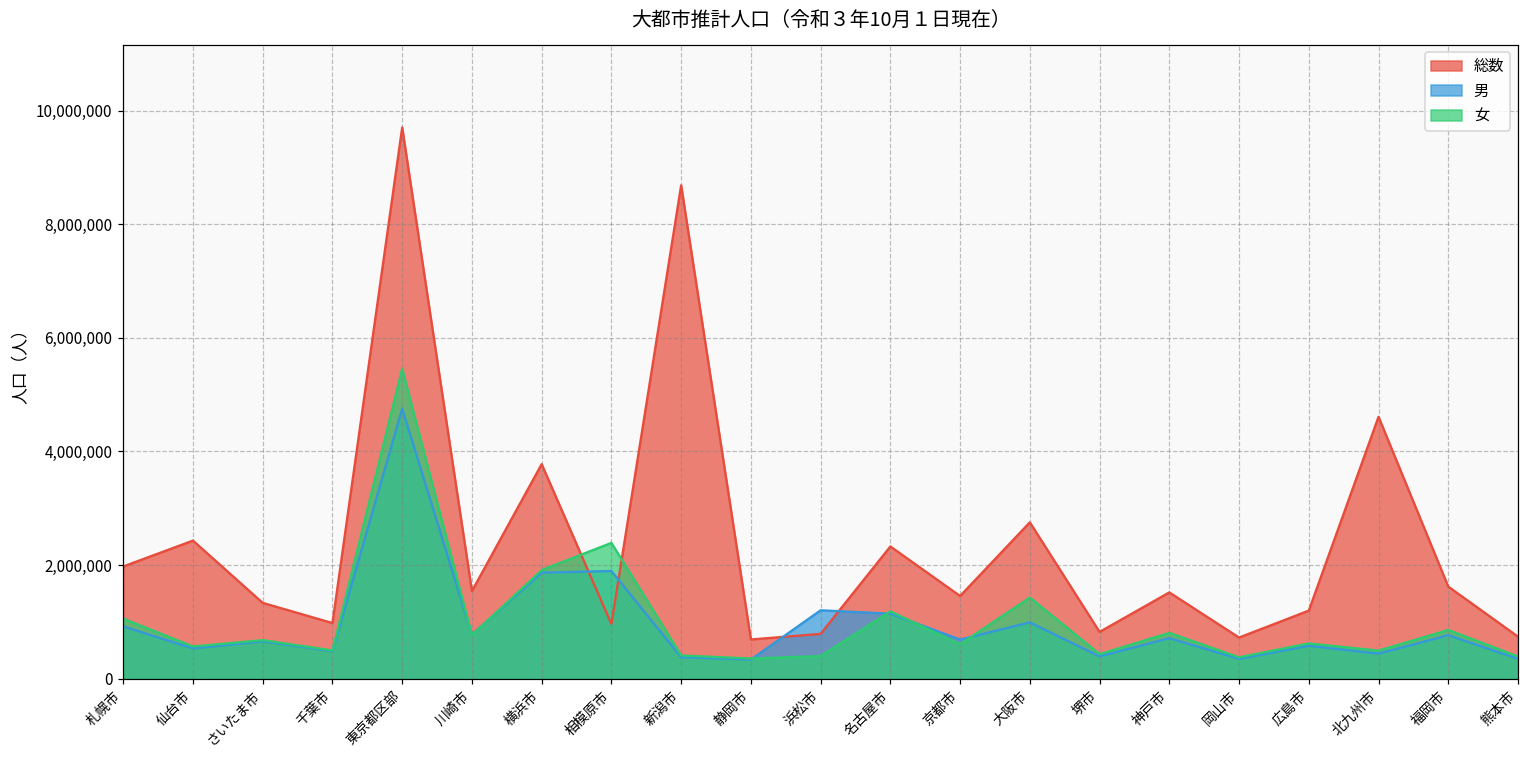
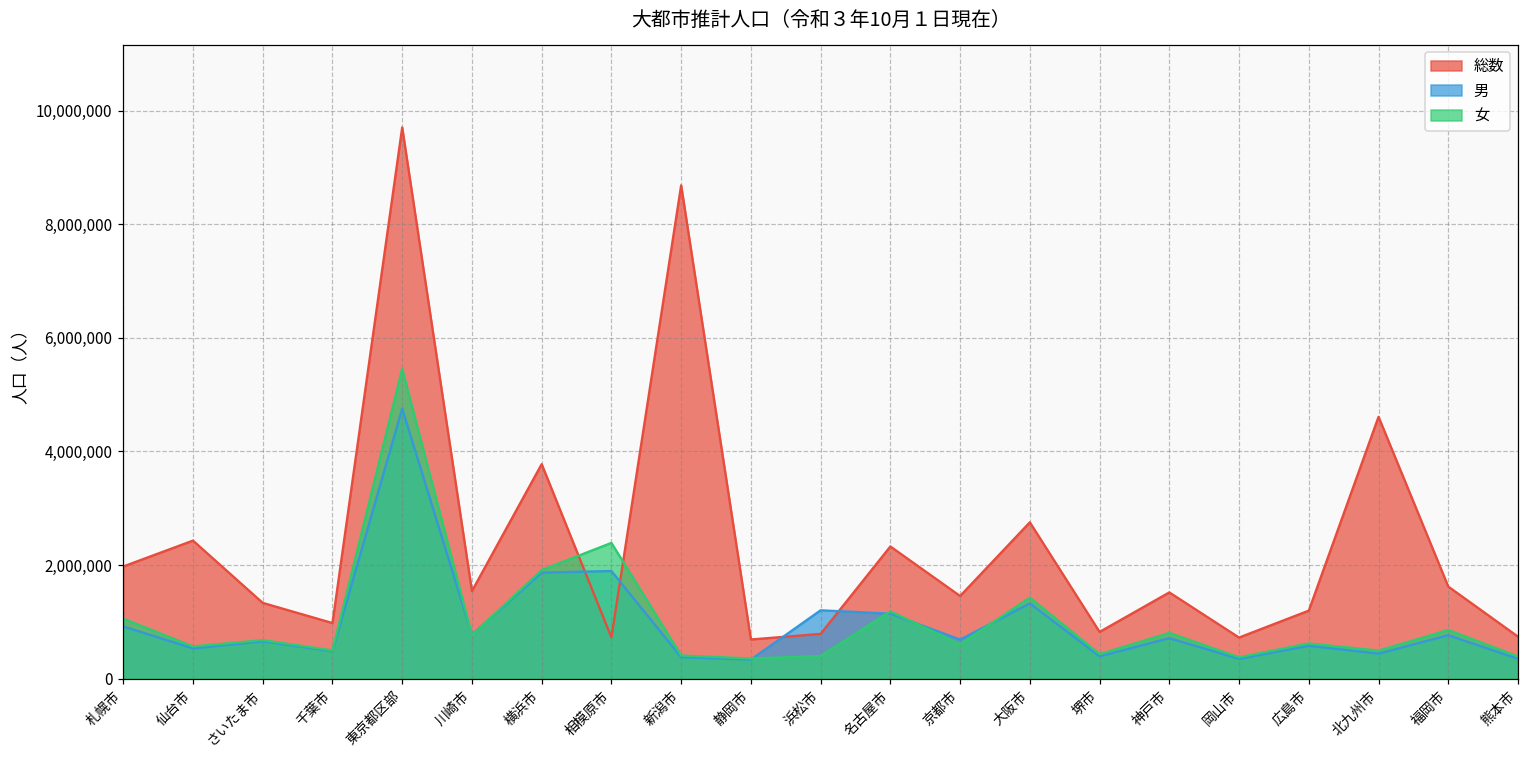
  {
    "総数": {
      "札幌市": "2,000,000",
      "仙台市": "2,400,000",
      "さいたま市": "1,300,000",
      "千葉市": "1,000,000",
      "東京都区部": "9,700,000",
      "川崎市": "1,500,000",
      "横浜市": "3,800,000",
-     "相模原市": "1,000,000",
+     "相模原市": "700,000",
      "新潟市": "8,700,000",
      "静岡市": "700,000",
      "浜松市": "800,000",
      "名古屋市": "2,300,000",
      "京都市": "1,500,000",
      "大阪市": "2,800,000",
      "堺市": "800,000",
      "神戸市": "1,500,000",
      "岡山市": "700,000",
      "広島市": "1,200,000",
      "北九州市": "4,600,000",
      "福岡市": "1,600,000",
      "熊本市": "700,000"
    },
    "男": {
      "札幌市": "900,000",
      "東京都区部": "4,800,000",
      "相模原市": "1,900,000",
      "浜松市": "1,200,000",
      "京都市": "700,000",
-     "大阪市": "1,000,000",
+     "大阪市": "1,300,000",
      "神戸市": "700,000",
      "北九州市": "400,000",
      "福岡市": "800,000"
    },
    "女": {
      "札幌市": "1,100,000",
      "東京都区部": "5,500,000",
      "相模原市": "2,400,000",
      "浜松市": "400,000",
      "京都市": "600,000",
      "大阪市": "1,400,000",
      "神戸市": "800,000",
      "北九州市": "500,000",
      "福岡市": "900,000"
    }
  }
